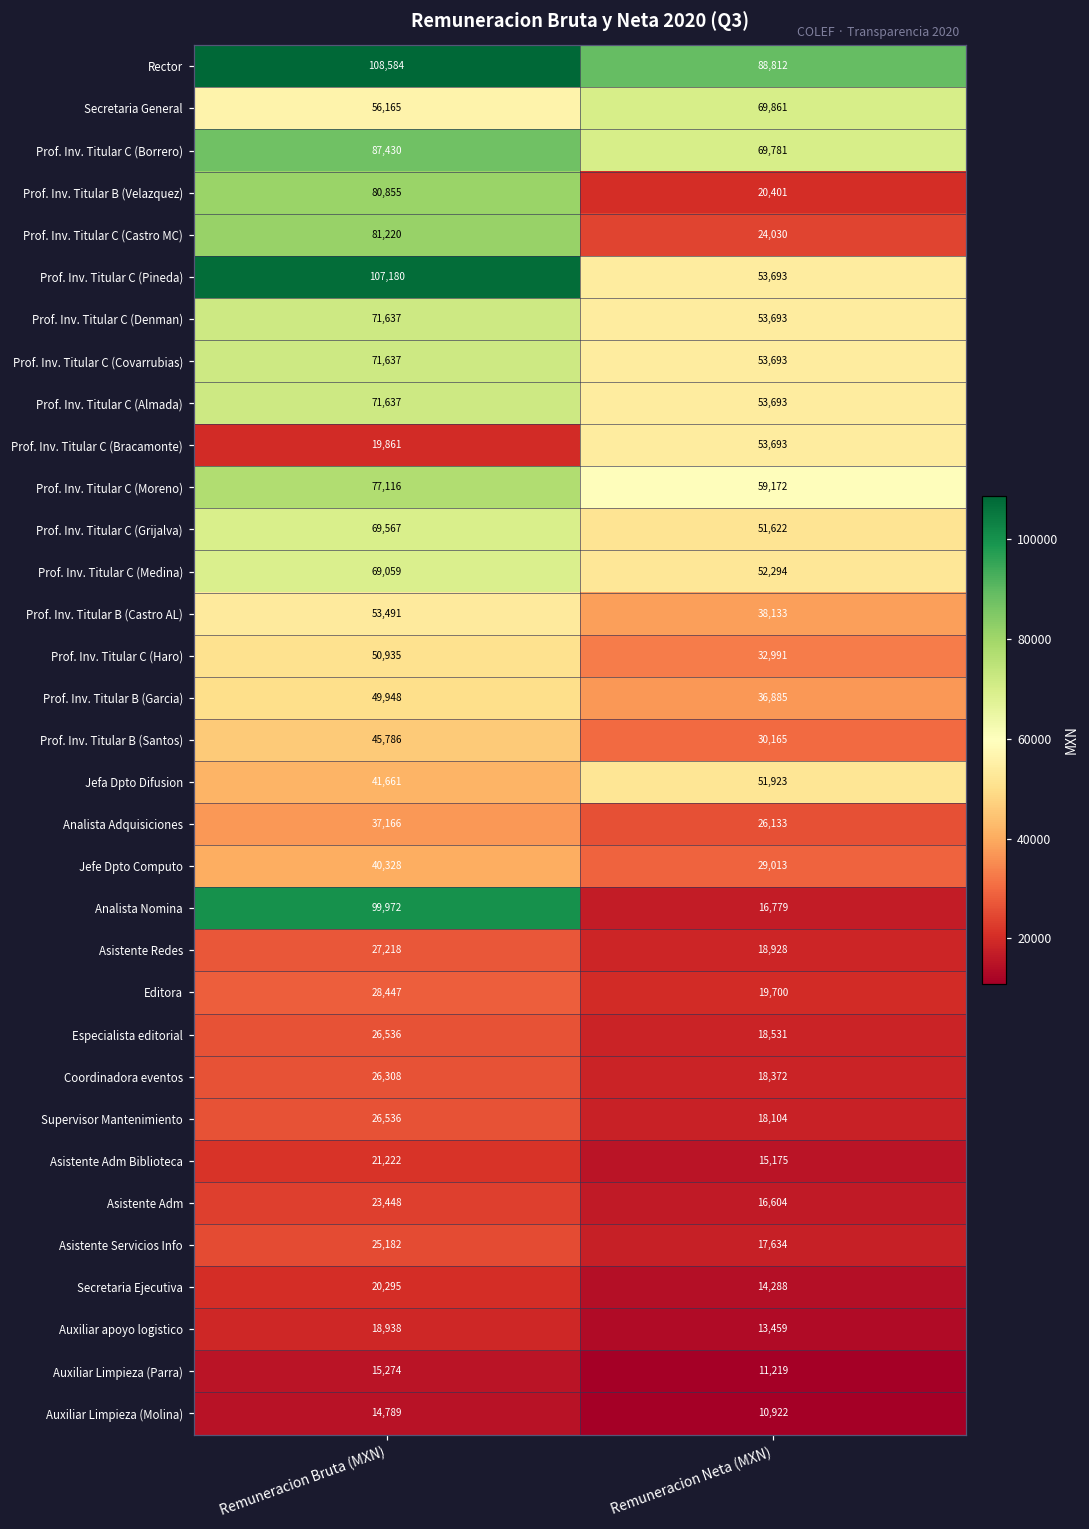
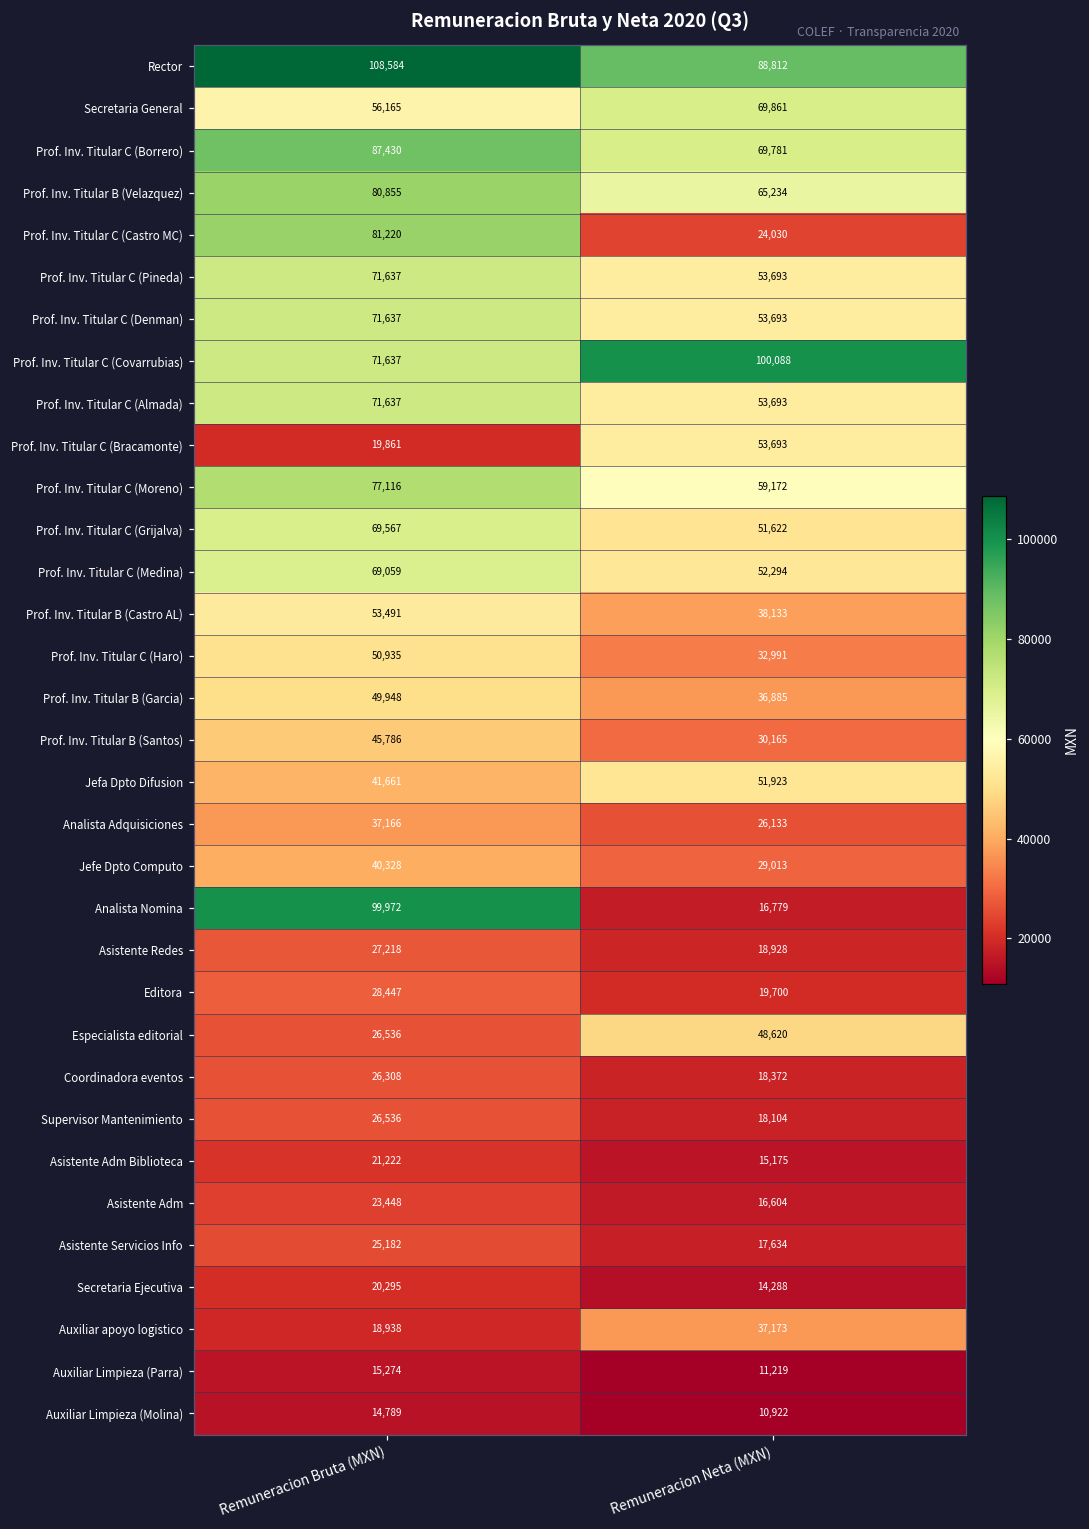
  {
    "Rector": {
      "Remuneracion Bruta (MXN)": "108,584",
      "Remuneracion Neta (MXN)": "88,812"
    },
    "Secretaria General": {
      "Remuneracion Bruta (MXN)": "56,165",
      "Remuneracion Neta (MXN)": "69,861"
    },
    "Prof. Inv. Titular C (Borrero)": {
      "Remuneracion Bruta (MXN)": "87,430",
      "Remuneracion Neta (MXN)": "69,781"
    },
    "Prof. Inv. Titular B (Velazquez)": {
      "Remuneracion Bruta (MXN)": "80,855",
-     "Remuneracion Neta (MXN)": "20,401"
+     "Remuneracion Neta (MXN)": "65,234"
    },
    "Prof. Inv. Titular C (Castro MC)": {
      "Remuneracion Bruta (MXN)": "81,220",
      "Remuneracion Neta (MXN)": "24,030"
    },
    "Prof. Inv. Titular C (Pineda)": {
-     "Remuneracion Bruta (MXN)": "107,180",
+     "Remuneracion Bruta (MXN)": "71,637",
      "Remuneracion Neta (MXN)": "53,693"
    },
    "Prof. Inv. Titular C (Denman)": {
      "Remuneracion Bruta (MXN)": "71,637",
      "Remuneracion Neta (MXN)": "53,693"
    },
    "Prof. Inv. Titular C (Covarrubias)": {
      "Remuneracion Bruta (MXN)": "71,637",
-     "Remuneracion Neta (MXN)": "53,693"
+     "Remuneracion Neta (MXN)": "100,088"
    },
    "Prof. Inv. Titular C (Almada)": {
      "Remuneracion Bruta (MXN)": "71,637",
      "Remuneracion Neta (MXN)": "53,693"
    },
    "Prof. Inv. Titular C (Bracamonte)": {
      "Remuneracion Bruta (MXN)": "19,861",
      "Remuneracion Neta (MXN)": "53,693"
    },
    "Prof. Inv. Titular C (Moreno)": {
      "Remuneracion Bruta (MXN)": "77,116",
      "Remuneracion Neta (MXN)": "59,172"
    },
    "Prof. Inv. Titular C (Grijalva)": {
      "Remuneracion Bruta (MXN)": "69,567",
      "Remuneracion Neta (MXN)": "51,622"
    },
    "Prof. Inv. Titular C (Medina)": {
      "Remuneracion Bruta (MXN)": "69,059",
      "Remuneracion Neta (MXN)": "52,294"
    },
    "Prof. Inv. Titular B (Castro AL)": {
      "Remuneracion Bruta (MXN)": "53,491",
      "Remuneracion Neta (MXN)": "38,133"
    },
    "Prof. Inv. Titular C (Haro)": {
      "Remuneracion Bruta (MXN)": "50,935",
      "Remuneracion Neta (MXN)": "32,991"
    },
    "Prof. Inv. Titular B (Garcia)": {
      "Remuneracion Bruta (MXN)": "49,948",
      "Remuneracion Neta (MXN)": "36,885"
    },
    "Prof. Inv. Titular B (Santos)": {
      "Remuneracion Bruta (MXN)": "45,786",
      "Remuneracion Neta (MXN)": "30,165"
    },
    "Jefa Dpto Difusion": {
      "Remuneracion Bruta (MXN)": "41,661",
      "Remuneracion Neta (MXN)": "51,923"
    },
    "Analista Adquisiciones": {
      "Remuneracion Bruta (MXN)": "37,166",
      "Remuneracion Neta (MXN)": "26,133"
    },
    "Jefe Dpto Computo": {
      "Remuneracion Bruta (MXN)": "40,328",
      "Remuneracion Neta (MXN)": "29,013"
    },
    "Analista Nomina": {
      "Remuneracion Bruta (MXN)": "99,972",
      "Remuneracion Neta (MXN)": "16,779"
    },
    "Asistente Redes": {
      "Remuneracion Bruta (MXN)": "27,218",
      "Remuneracion Neta (MXN)": "18,928"
    },
    "Editora": {
      "Remuneracion Bruta (MXN)": "28,447",
      "Remuneracion Neta (MXN)": "19,700"
    },
    "Especialista editorial": {
      "Remuneracion Bruta (MXN)": "26,536",
-     "Remuneracion Neta (MXN)": "18,531"
+     "Remuneracion Neta (MXN)": "48,620"
    },
    "Coordinadora eventos": {
      "Remuneracion Bruta (MXN)": "26,308",
      "Remuneracion Neta (MXN)": "18,372"
    },
    "Supervisor Mantenimiento": {
      "Remuneracion Bruta (MXN)": "26,536",
      "Remuneracion Neta (MXN)": "18,104"
    },
    "Asistente Adm Biblioteca": {
      "Remuneracion Bruta (MXN)": "21,222",
      "Remuneracion Neta (MXN)": "15,175"
    },
    "Asistente Adm": {
      "Remuneracion Bruta (MXN)": "23,448",
      "Remuneracion Neta (MXN)": "16,604"
    },
    "Asistente Servicios Info": {
      "Remuneracion Bruta (MXN)": "25,182",
      "Remuneracion Neta (MXN)": "17,634"
    },
    "Secretaria Ejecutiva": {
      "Remuneracion Bruta (MXN)": "20,295",
      "Remuneracion Neta (MXN)": "14,288"
    },
    "Auxiliar apoyo logistico": {
      "Remuneracion Bruta (MXN)": "18,938",
-     "Remuneracion Neta (MXN)": "13,459"
+     "Remuneracion Neta (MXN)": "37,173"
    },
    "Auxiliar Limpieza (Parra)": {
      "Remuneracion Bruta (MXN)": "15,274",
      "Remuneracion Neta (MXN)": "11,219"
    },
    "Auxiliar Limpieza (Molina)": {
      "Remuneracion Bruta (MXN)": "14,789",
      "Remuneracion Neta (MXN)": "10,922"
    }
  }
